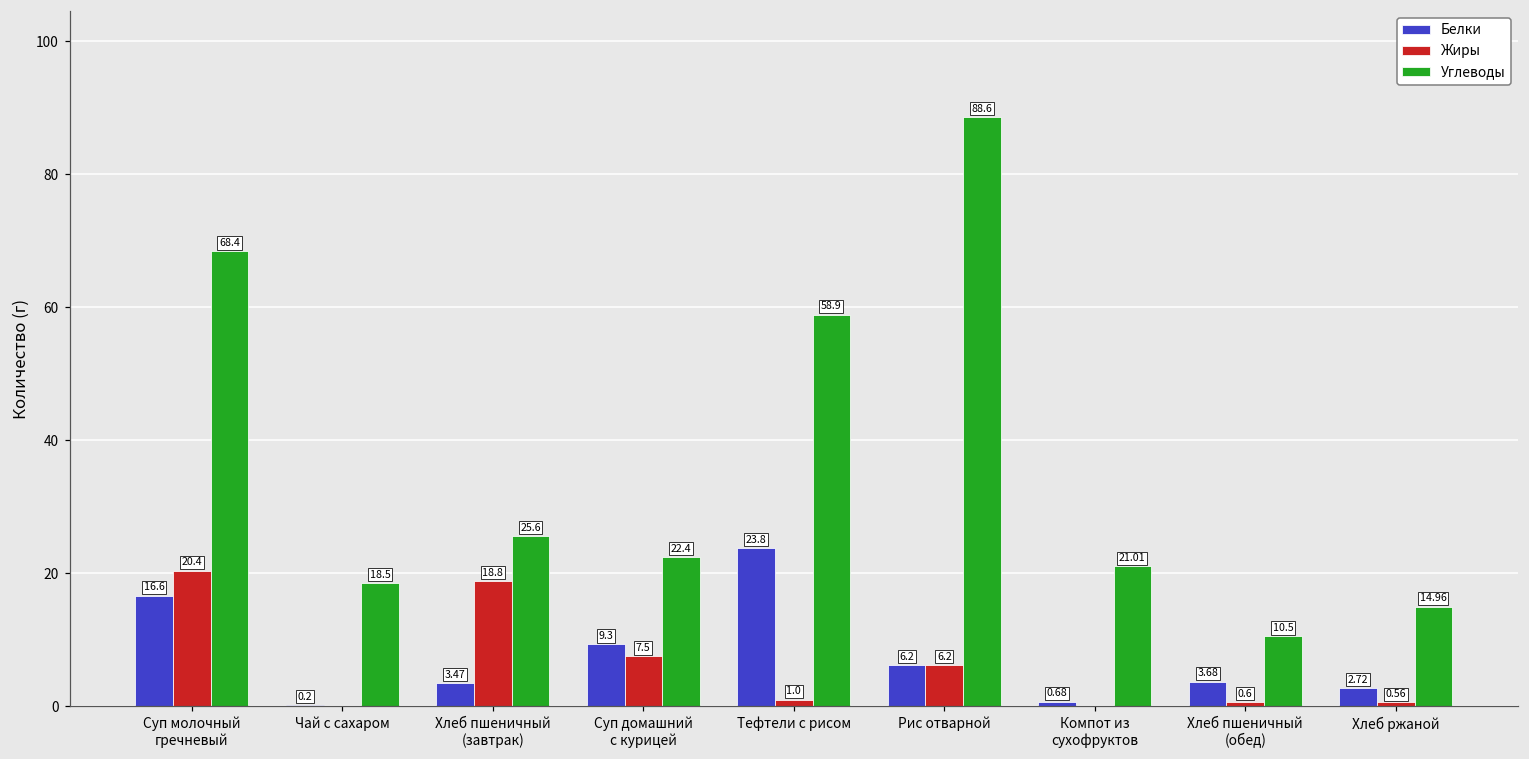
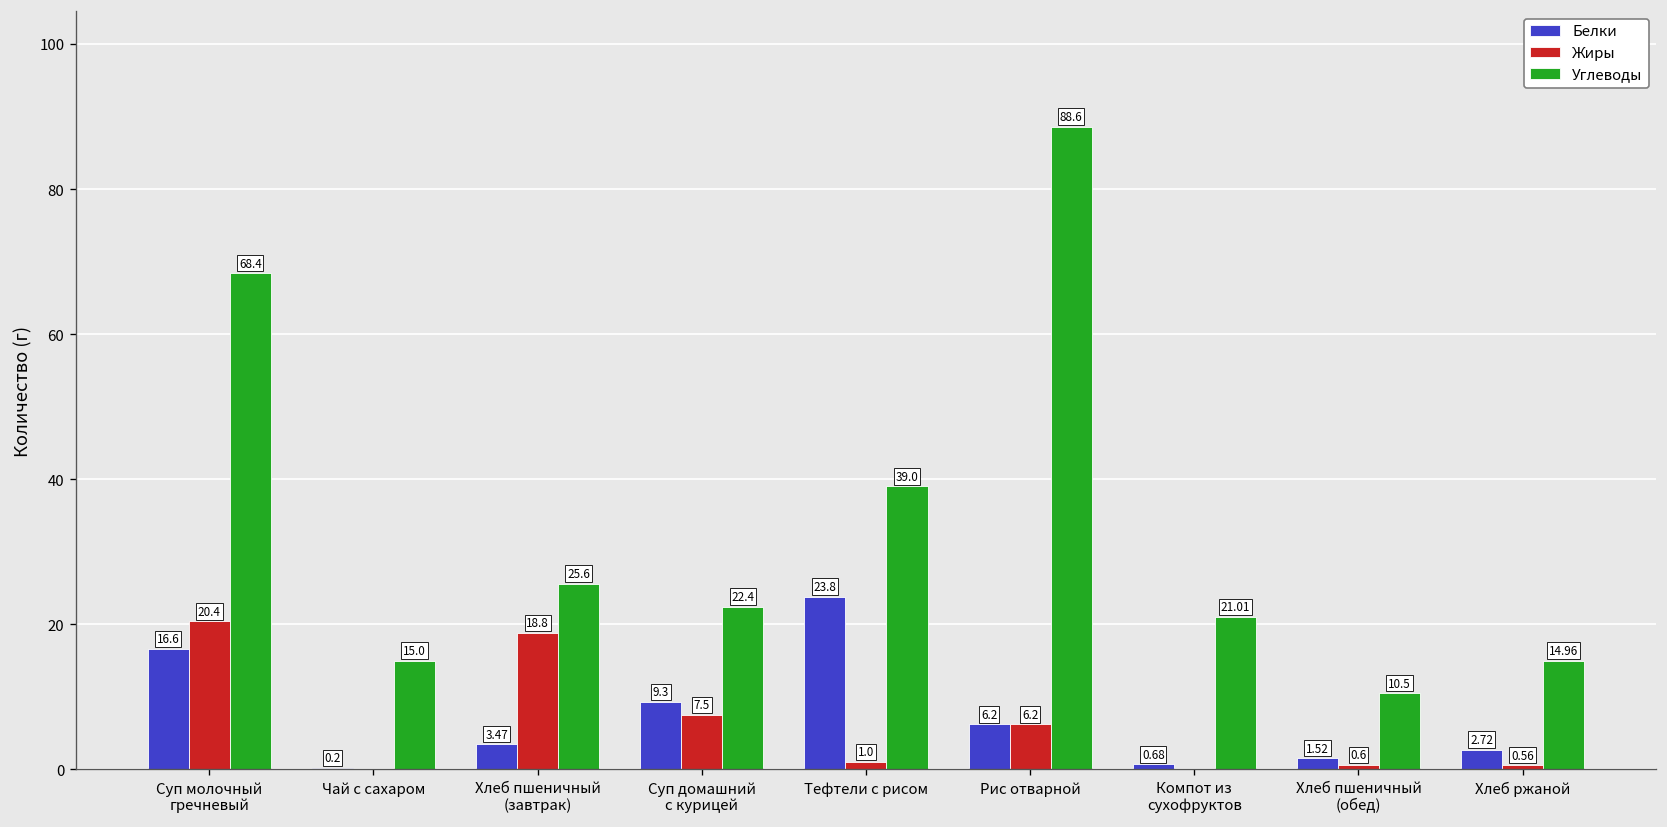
  {
    "Белки": {
-     "Хлеб пшеничный (обед)": 3.68
+     "Хлеб пшеничный (обед)": 1.52
    },
    "Жиры": {
      "Чай с сахаром": 0,
      "Компот из сухофруктов": 0
    },
    "Углеводы": {
-     "Чай с сахаром": 18.5,
-     "Тефтели с рисом": 58.9
+     "Чай с сахаром": 15.0,
+     "Тефтели с рисом": 39.0
    }
  }
